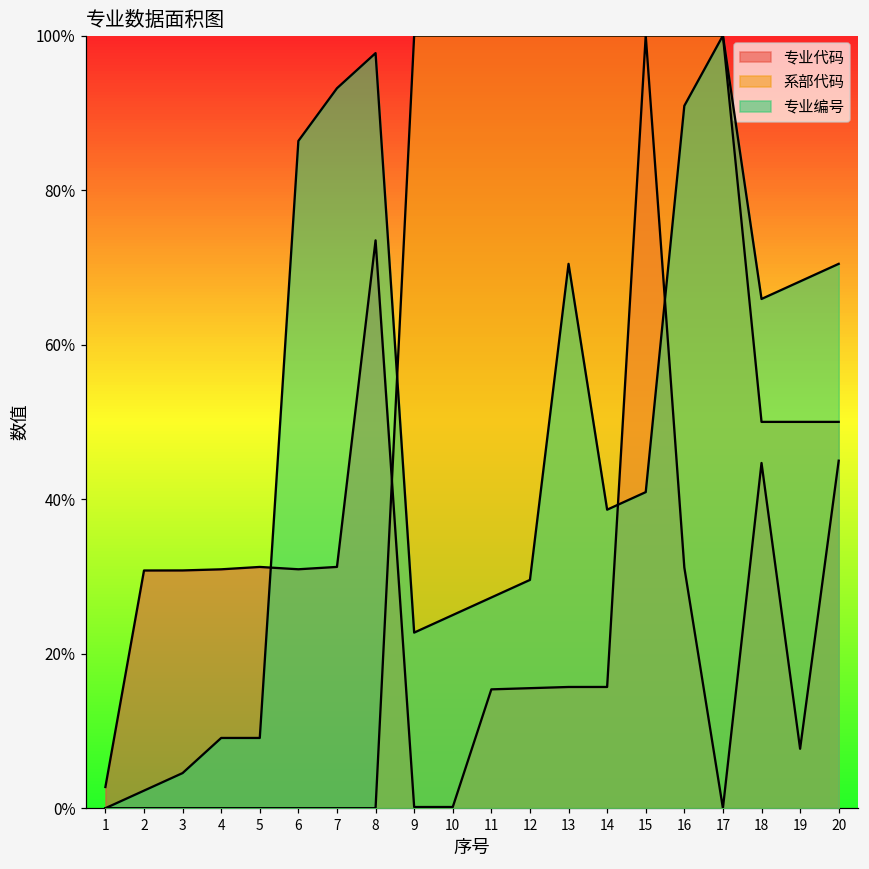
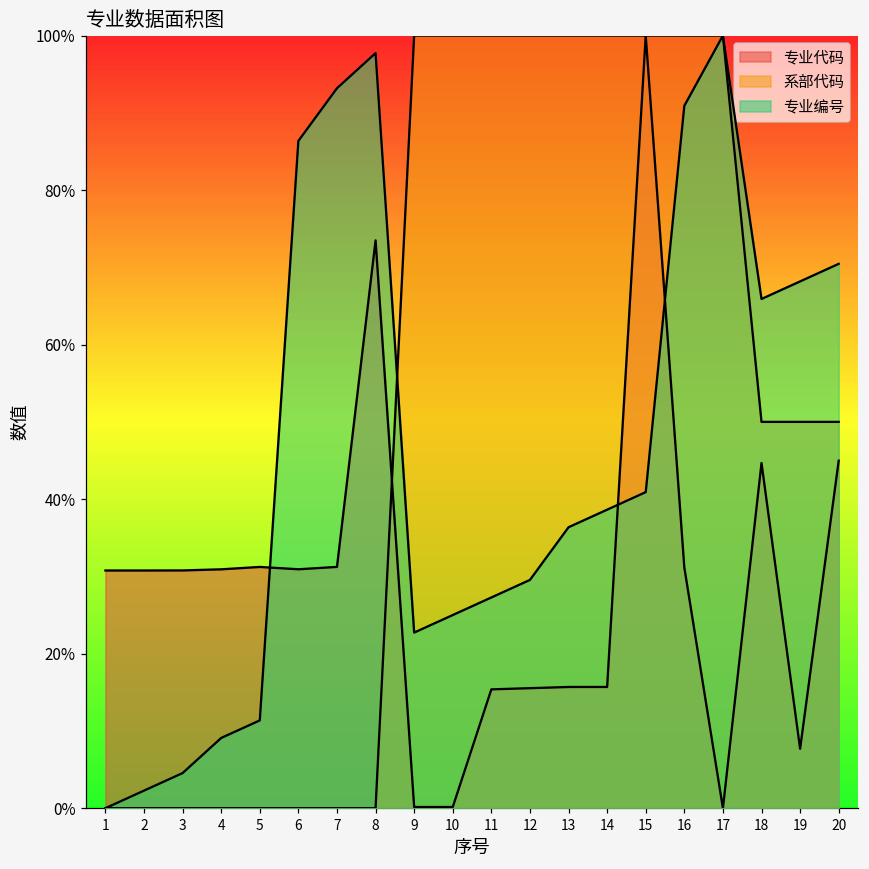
  {
    "专业代码": {
-     "1": "3%",
+     "1": "31%",
      "2": "31%",
      "3": "31%",
      "4": "31%",
      "5": "31%",
      "6": "31%",
      "7": "31%",
      "8": "73%",
      "9": "0%",
      "10": "0%",
      "11": "15%",
      "12": "16%",
      "13": "16%",
      "14": "16%",
      "16": "31%",
      "17": "0%",
      "18": "45%",
      "19": "8%",
      "20": "45%"
    },
    "系部代码": {
      "2": "0%",
      "3": "0%",
      "4": "0%",
      "5": "0%",
      "6": "0%",
      "7": "0%",
      "8": "0%",
      "9": "100%",
      "10": "100%",
      "11": "100%",
      "12": "100%",
      "13": "100%",
      "14": "100%",
      "16": "100%",
      "18": "50%",
      "19": "50%",
      "20": "50%"
    },
    "专业编号": {
      "2": "2%",
      "3": "5%",
      "4": "9%",
-     "5": "9%",
+     "5": "11%",
      "6": "86%",
      "7": "93%",
      "8": "98%",
      "9": "23%",
      "10": "25%",
      "11": "27%",
      "12": "30%",
-     "13": "70%",
+     "13": "36%",
      "14": "39%",
      "15": "41%",
      "16": "91%",
      "18": "66%",
      "19": "68%",
      "20": "70%"
    }
  }
